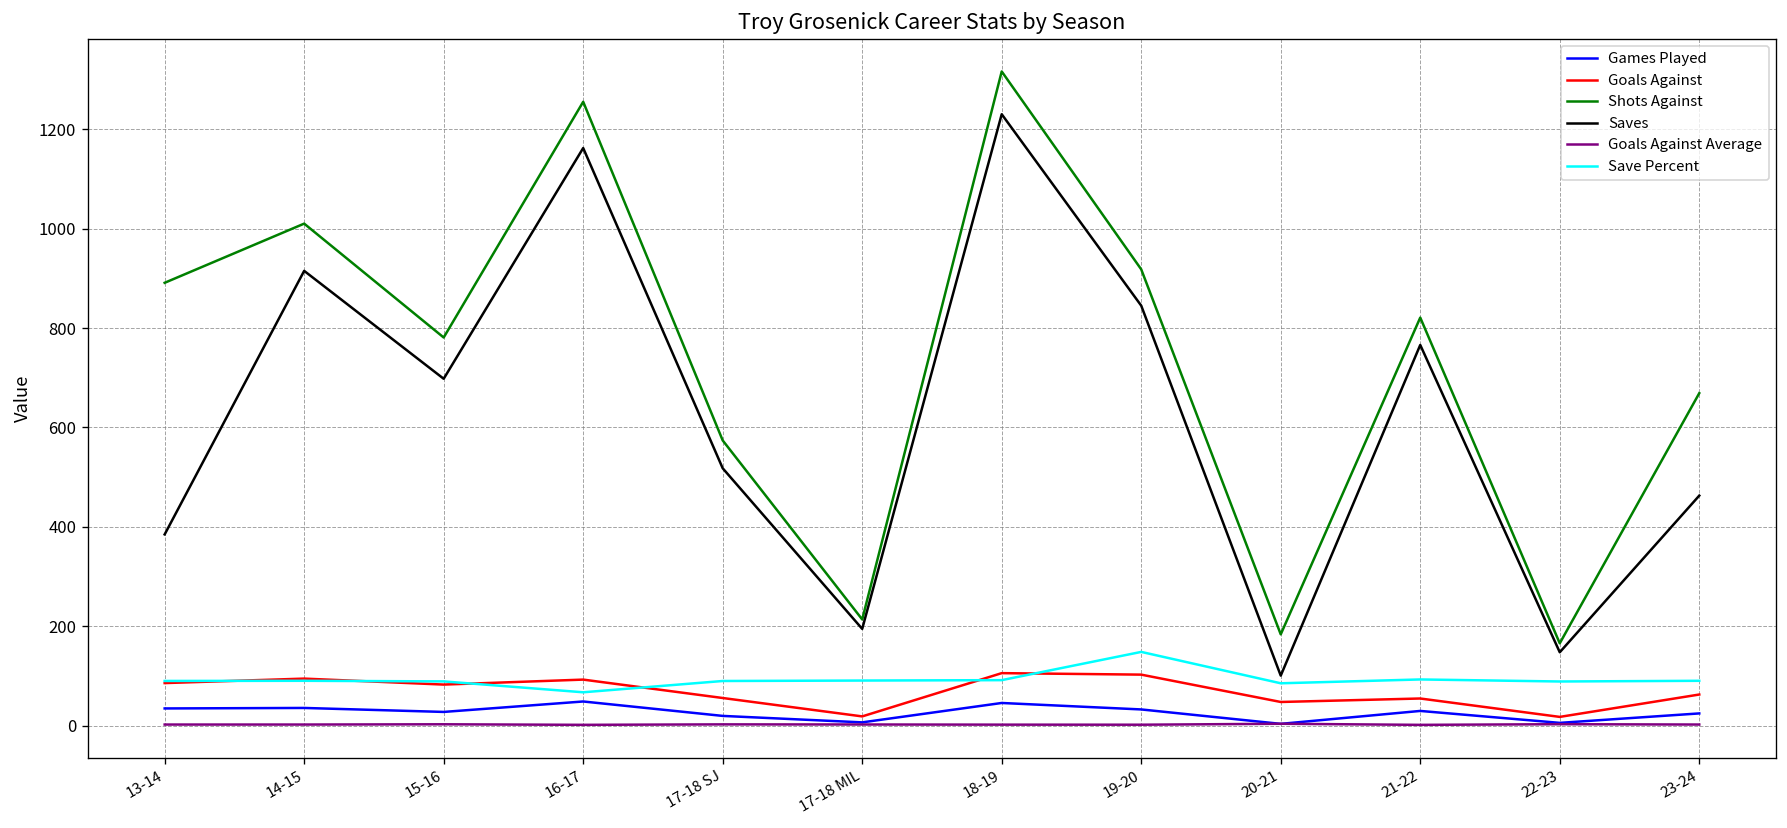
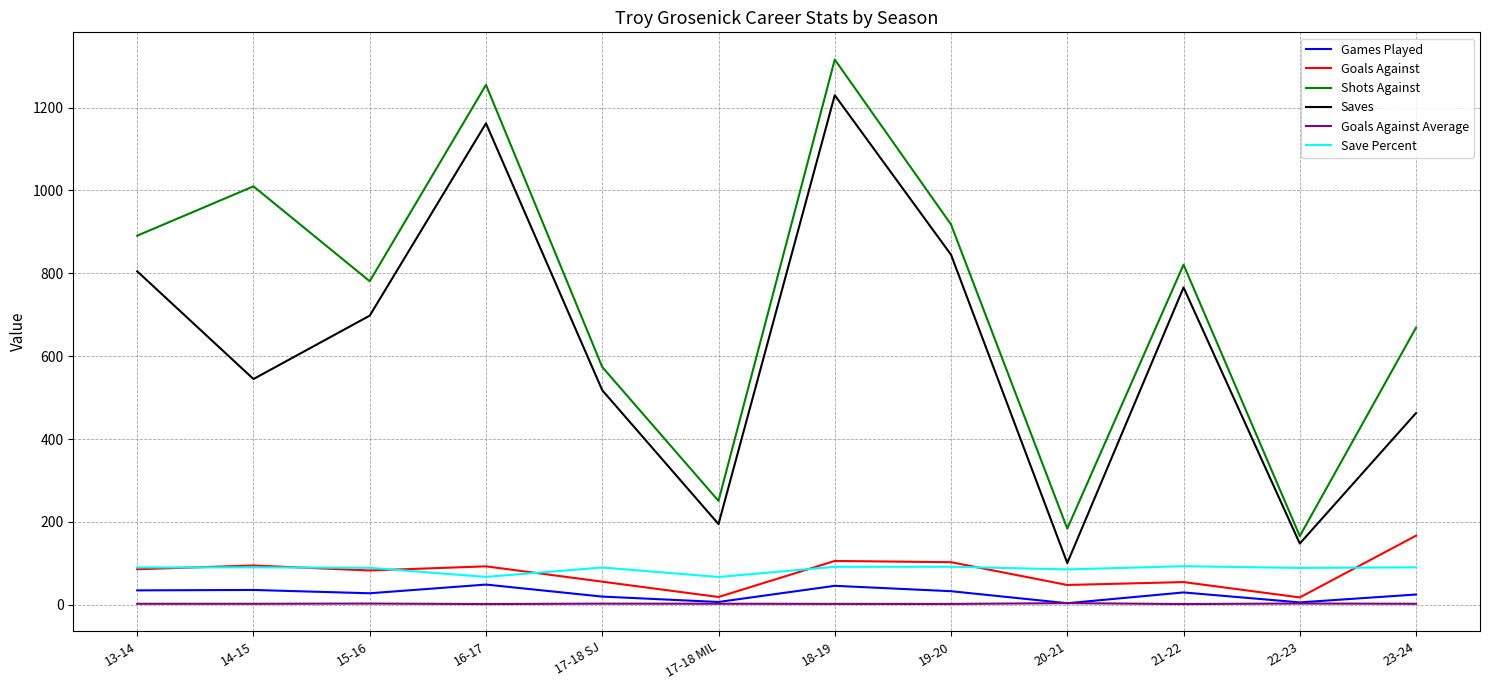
  {
    "Games Played": {
      "13-14": 40,
      "14-15": 40,
      "15-16": 30,
      "16-17": 50,
      "17-18 SJ": 20,
      "18-19": 50,
      "19-20": 30,
      "21-22": 30,
      "23-24": 30
    },
    "Goals Against": {
      "15-16": 80,
      "16-17": 90,
      "17-18 SJ": 60,
      "17-18 MIL": 20,
      "18-19": 110,
      "19-20": 100,
      "20-21": 50,
      "21-22": 60,
      "22-23": 20,
-     "23-24": 60
+     "23-24": 170
    },
    "Shots Against": {
      "13-14": 890,
      "14-15": 1010,
      "15-16": 780,
      "16-17": 1260,
      "17-18 SJ": 570,
-     "17-18 MIL": 210,
+     "17-18 MIL": 250,
      "18-19": 1320,
      "19-20": 920,
      "20-21": 180,
      "21-22": 820,
      "22-23": 170,
      "23-24": 670
    },
    "Saves": {
-     "13-14": 390,
-     "14-15": 920,
+     "13-14": 810,
+     "14-15": 550,
      "15-16": 700,
      "16-17": 1160,
      "17-18 SJ": 520,
      "17-18 MIL": 200,
      "18-19": 1230,
      "19-20": 850,
      "20-21": 100,
      "21-22": 770,
      "22-23": 150,
      "23-24": 460
    },
    "Goals Against Average": {
      "13-14": 0,
      "14-15": 0,
      "15-16": 0,
      "16-17": 0,
      "17-18 SJ": 0,
      "18-19": 0,
      "19-20": 0,
      "21-22": 0,
      "23-24": 0
    },
    "Save Percent": {
      "15-16": 90,
      "16-17": 70,
      "17-18 SJ": 90,
-     "17-18 MIL": 90,
+     "17-18 MIL": 70,
      "18-19": 90,
-     "19-20": 150,
+     "19-20": 90,
      "20-21": 90,
      "21-22": 90,
      "22-23": 90,
      "23-24": 90
    }
  }
